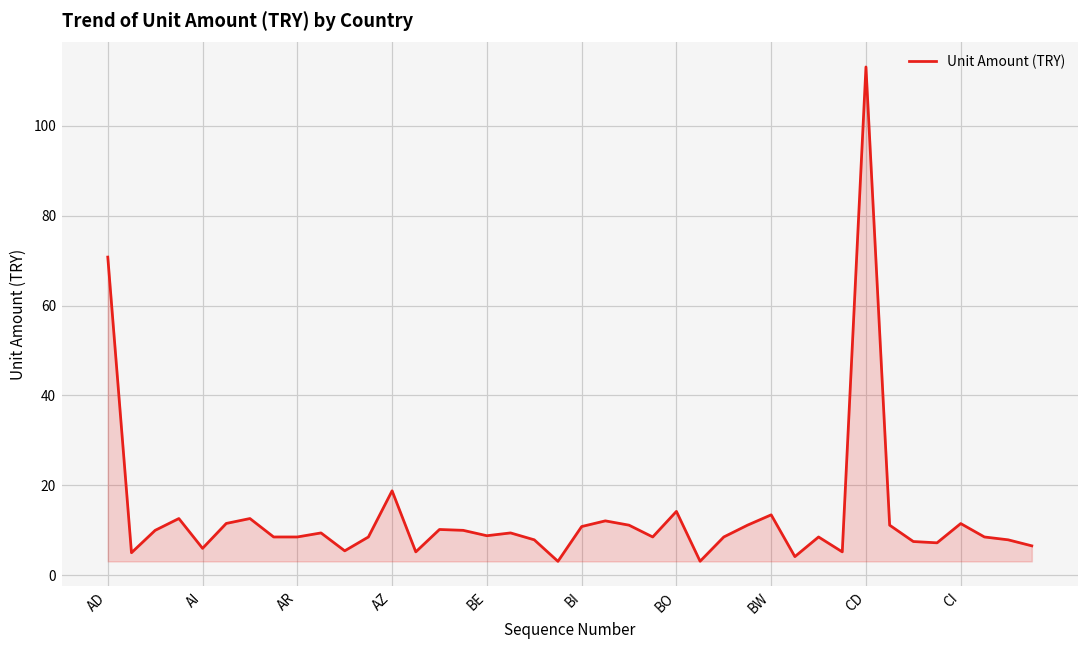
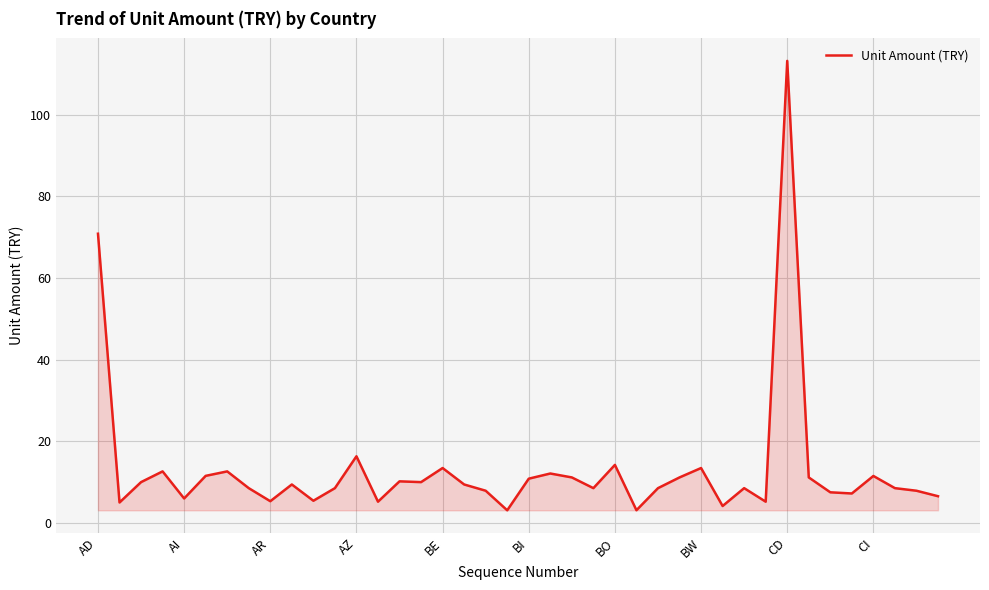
  {
    "AD": 71,
    "AI": 6,
-   "AR": 8,
-   "AZ": 19,
-   "BE": 9,
+   "AR": 5,
+   "AZ": 16,
+   "BE": 13,
    "BI": 11,
    "BO": 14,
    "BW": 13,
    "CD": 113,
    "CI": 11
  }
